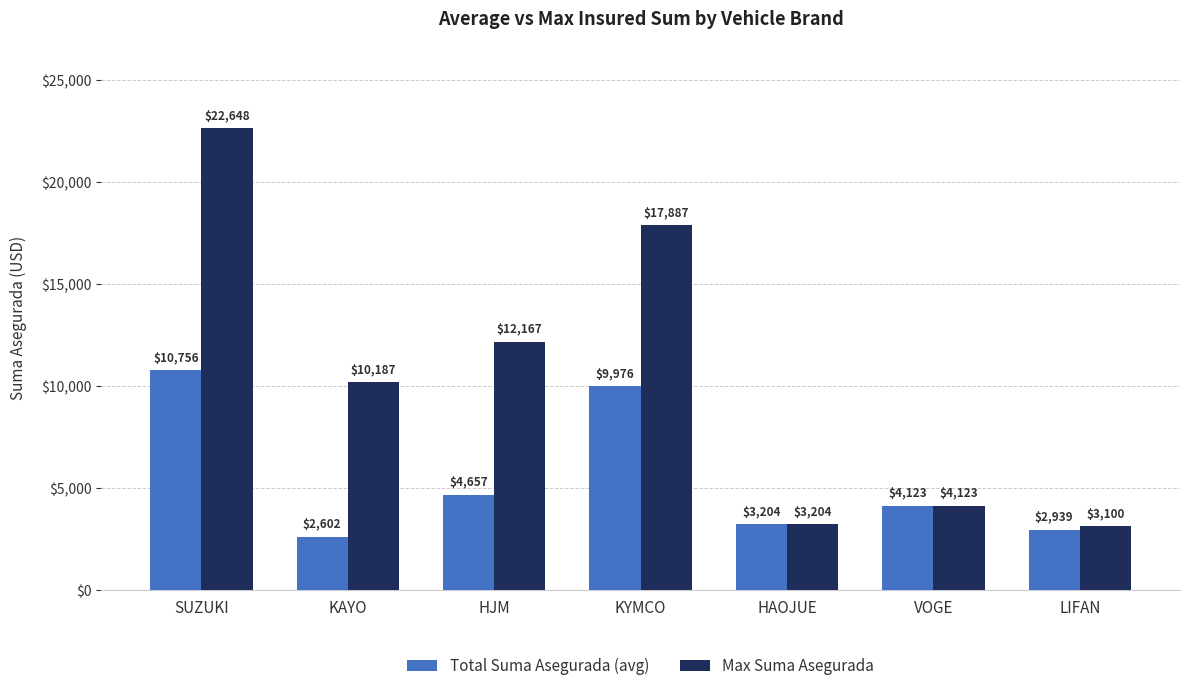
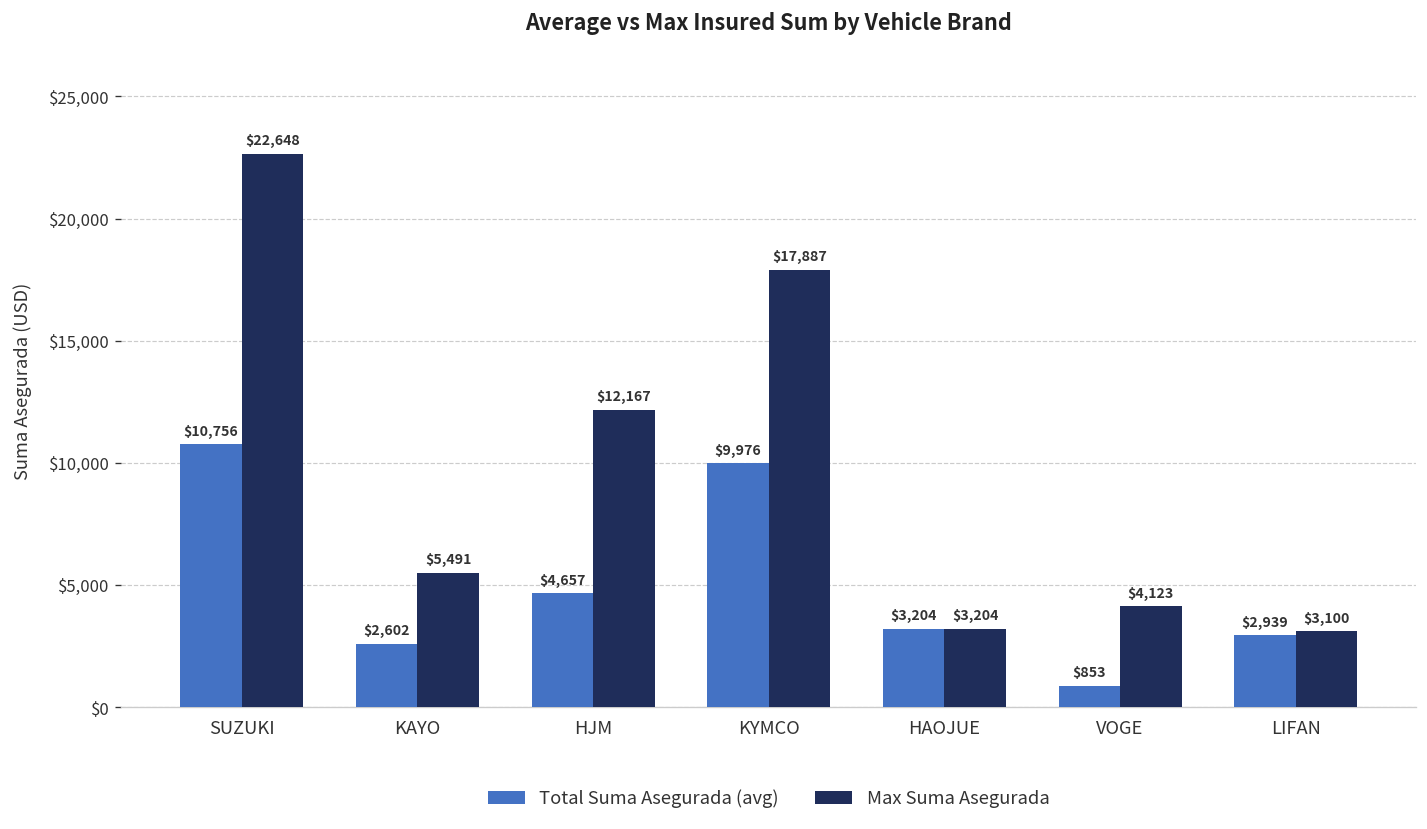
  {
    "Total Suma Asegurada (avg)": {
      "SUZUKI": "$10,756",
      "KAYO": "$2,602",
      "HJM": "$4,657",
      "KYMCO": "$9,976",
      "HAOJUE": "$3,204",
-     "VOGE": "$4,123",
+     "VOGE": "$853",
      "LIFAN": "$2,939"
    },
    "Max Suma Asegurada": {
      "SUZUKI": "$22,648",
-     "KAYO": "$10,187",
+     "KAYO": "$5,491",
      "HJM": "$12,167",
      "KYMCO": "$17,887",
      "HAOJUE": "$3,204",
      "VOGE": "$4,123",
      "LIFAN": "$3,100"
    }
  }
